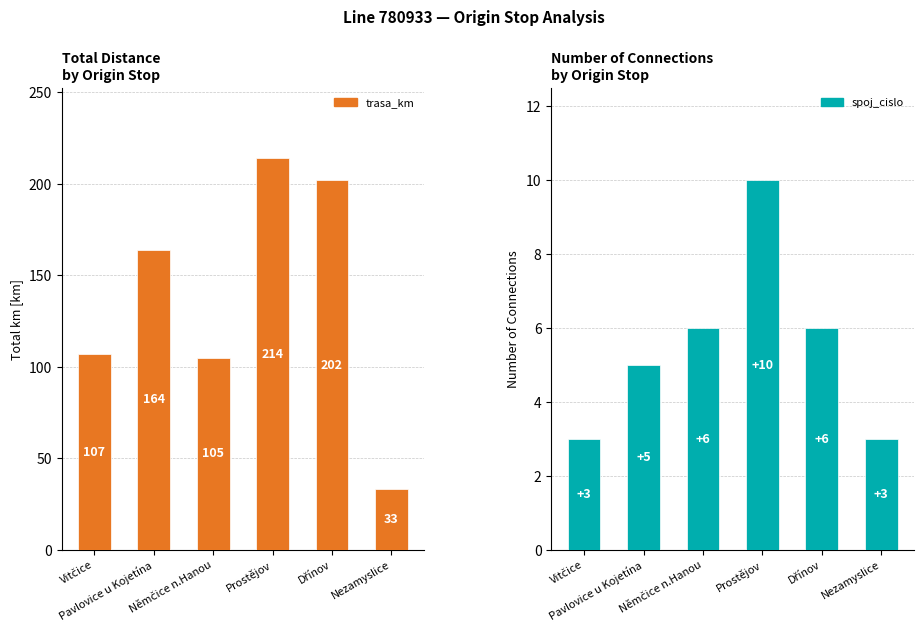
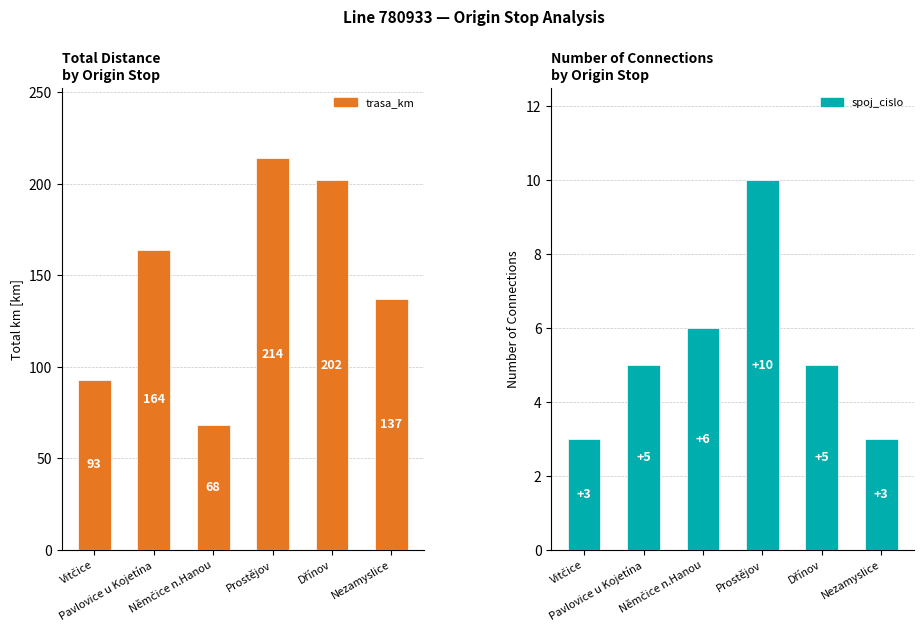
  {
    "Total Distance by Origin Stop": {
-     "Vitčice": "107",
+     "Vitčice": "93",
      "Pavlovice u Kojetína": "164",
-     "Němčice n.Hanou": "105",
+     "Němčice n.Hanou": "68",
      "Prostějov": "214",
      "Dřínov": "202",
-     "Nezamyslice": "33"
+     "Nezamyslice": "137"
    },
    "Number of Connections by Origin Stop": {
      "Vitčice": "+3",
      "Pavlovice u Kojetína": "+5",
      "Němčice n.Hanou": "+6",
      "Prostějov": "+10",
-     "Dřínov": "+6",
+     "Dřínov": "+5",
      "Nezamyslice": "+3"
    }
  }
